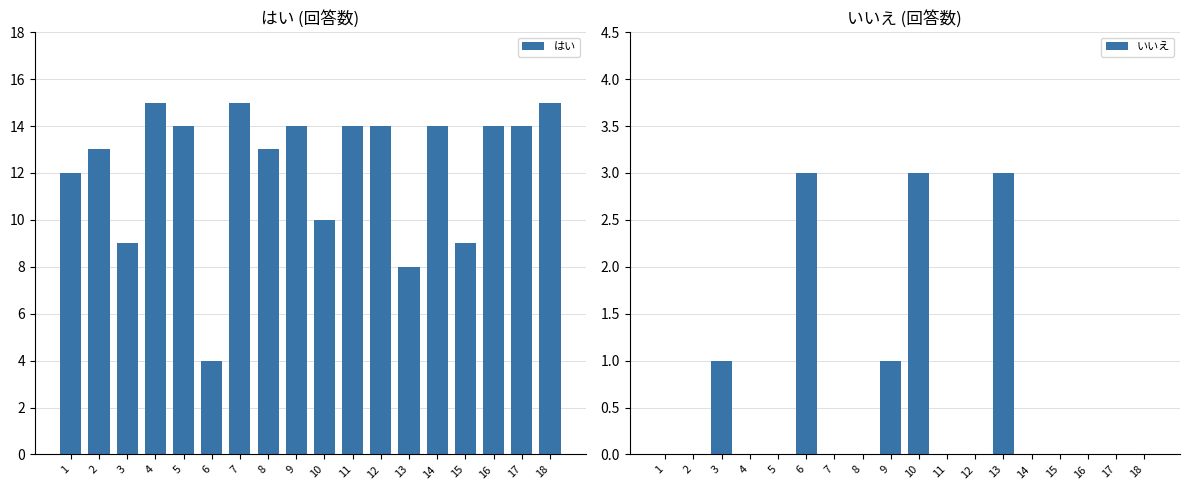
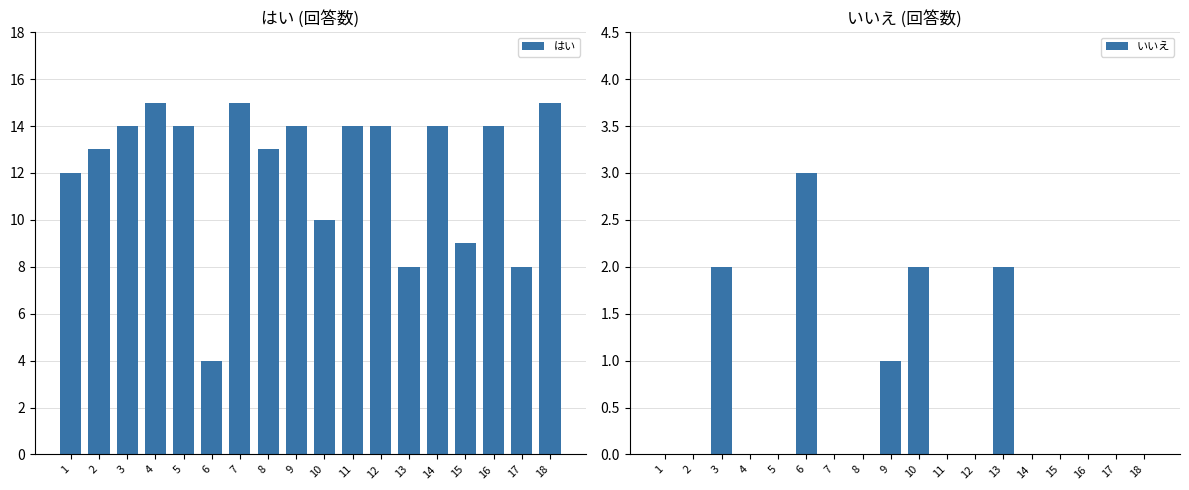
  {
    "はい (回答数)": {
      "1": 12,
      "2": 13,
-     "3": 9,
+     "3": 14,
      "4": 15,
      "5": 14,
      "6": 4,
      "7": 15,
      "8": 13,
      "9": 14,
      "10": 10,
      "11": 14,
      "12": 14,
      "13": 8,
      "14": 14,
      "15": 9,
      "16": 14,
-     "17": 14,
+     "17": 8,
      "18": 15
    },
    "いいえ (回答数)": {
      "1": 0,
      "2": 0,
-     "3": 1,
+     "3": 2,
      "4": 0,
      "5": 0,
      "6": 3,
      "7": 0,
      "8": 0,
      "9": 1,
-     "10": 3,
+     "10": 2,
      "11": 0,
      "12": 0,
-     "13": 3,
+     "13": 2,
      "14": 0,
      "15": 0,
      "16": 0,
      "17": 0,
      "18": 0
    }
  }
